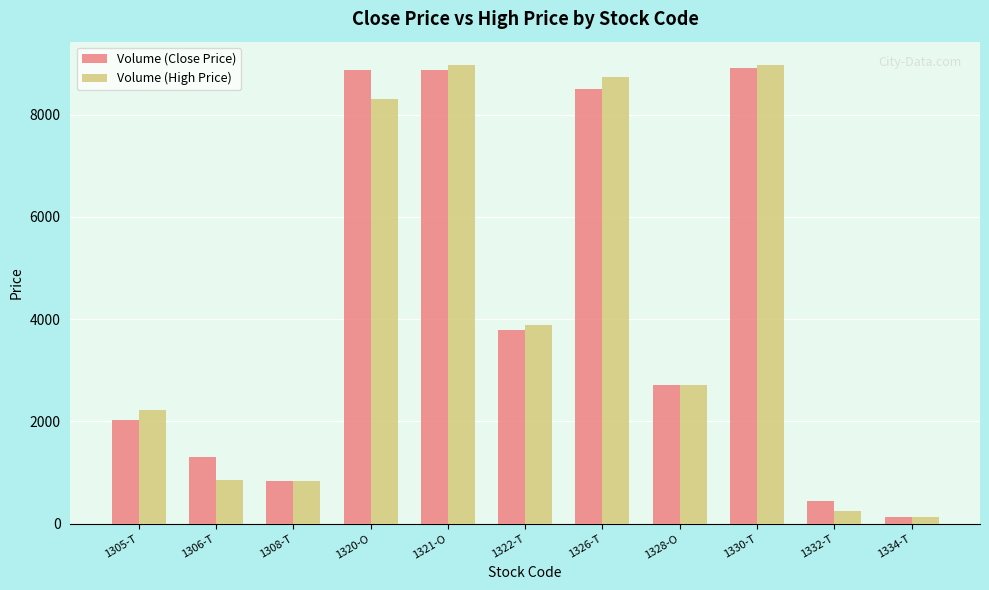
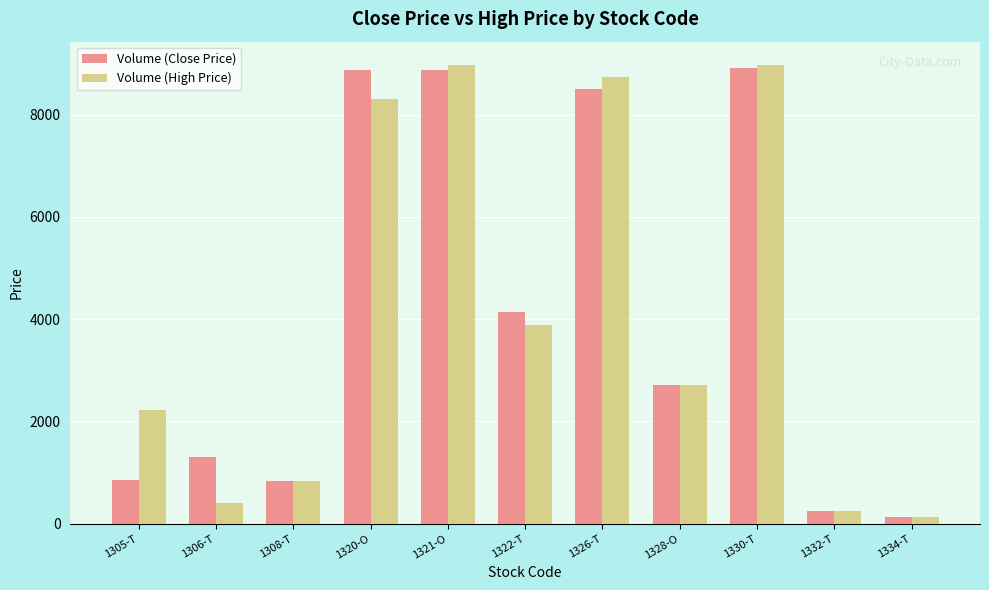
  {
    "Volume (Close Price)": {
-     "1305-T": 2000,
+     "1305-T": 800,
      "1306-T": 1300,
      "1308-T": 800,
      "1320-O": 8900,
      "1321-O": 8900,
-     "1322-T": 3800,
+     "1322-T": 4100,
      "1326-T": 8500,
      "1328-O": 2700,
      "1330-T": 8900,
-     "1332-T": 400,
+     "1332-T": 300,
      "1334-T": 100
    },
    "Volume (High Price)": {
      "1305-T": 2200,
-     "1306-T": 900,
+     "1306-T": 400,
      "1308-T": 800,
      "1320-O": 8300,
      "1321-O": 9000,
      "1322-T": 3900,
      "1326-T": 8700,
      "1328-O": 2700,
      "1330-T": 9000,
      "1332-T": 300,
      "1334-T": 100
    }
  }
